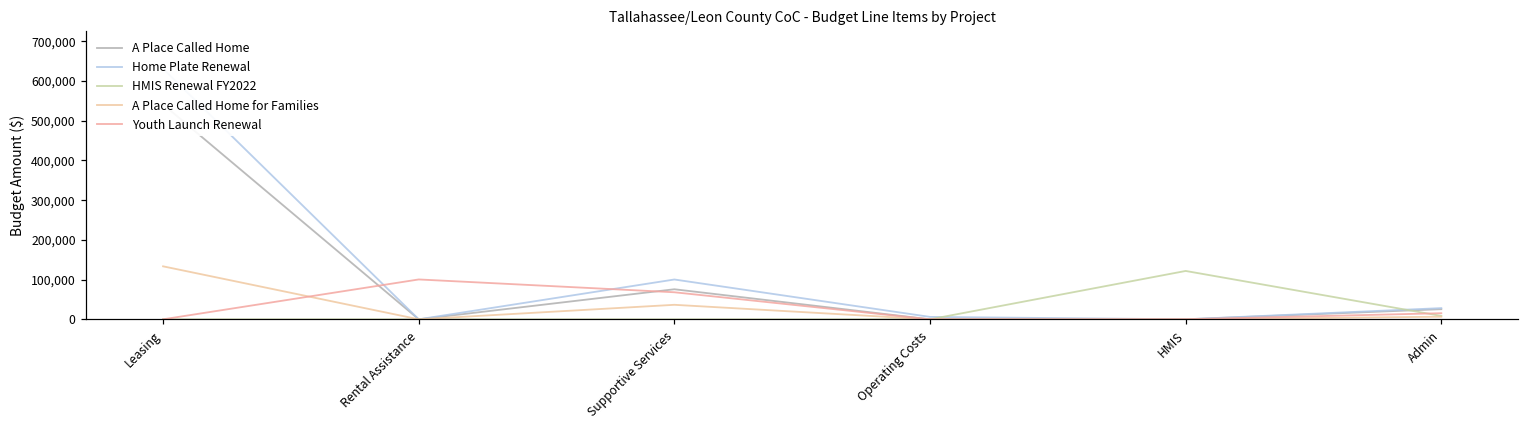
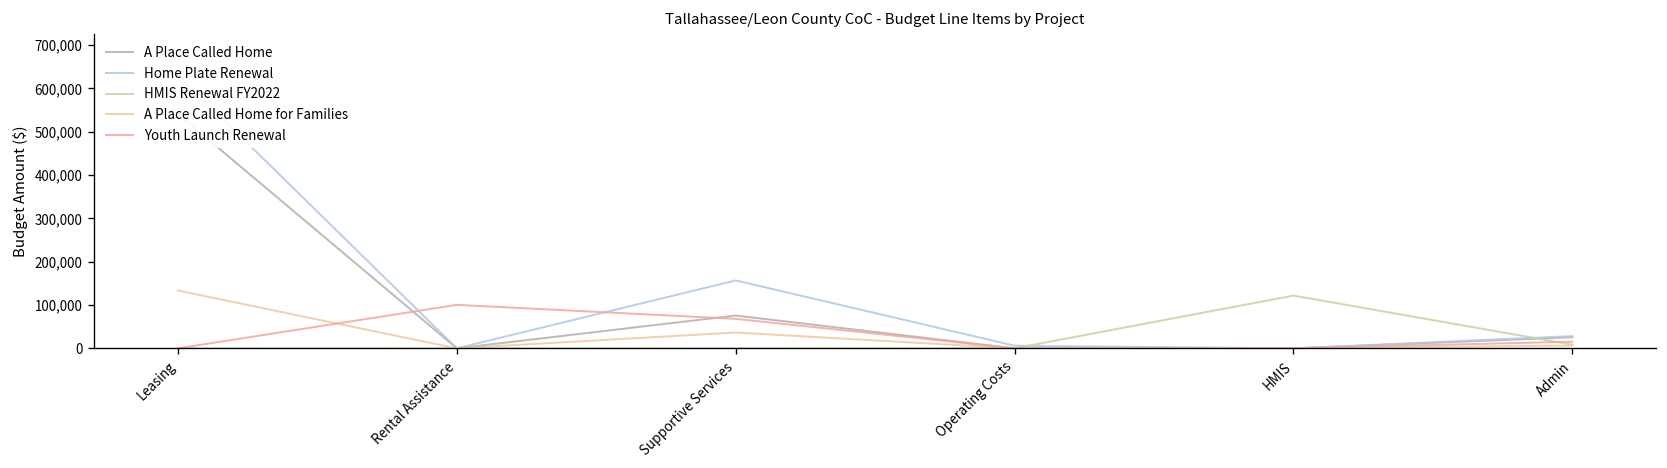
  {
    "Home Plate Renewal": {
-     "Supportive Services": "100,000"
+     "Supportive Services": "160,000"
    }
  }
